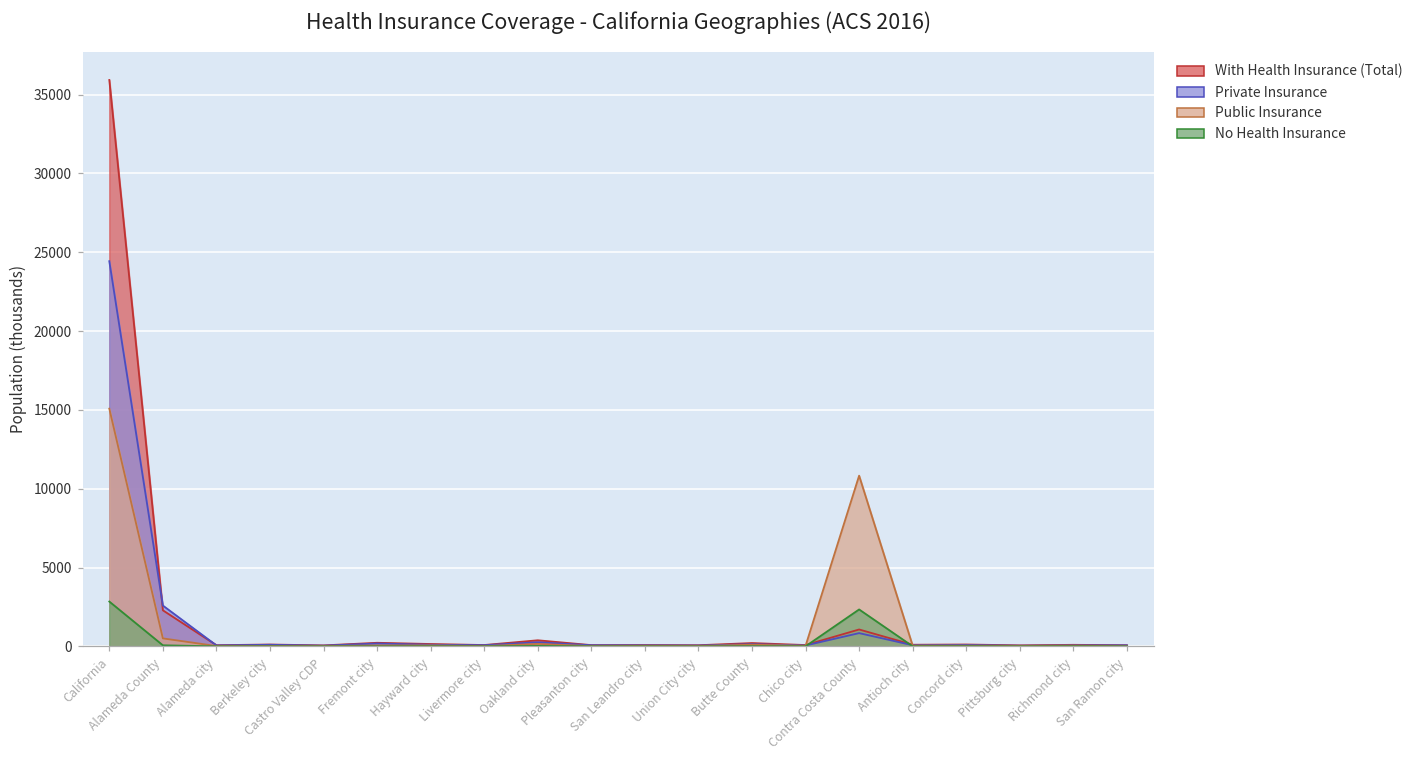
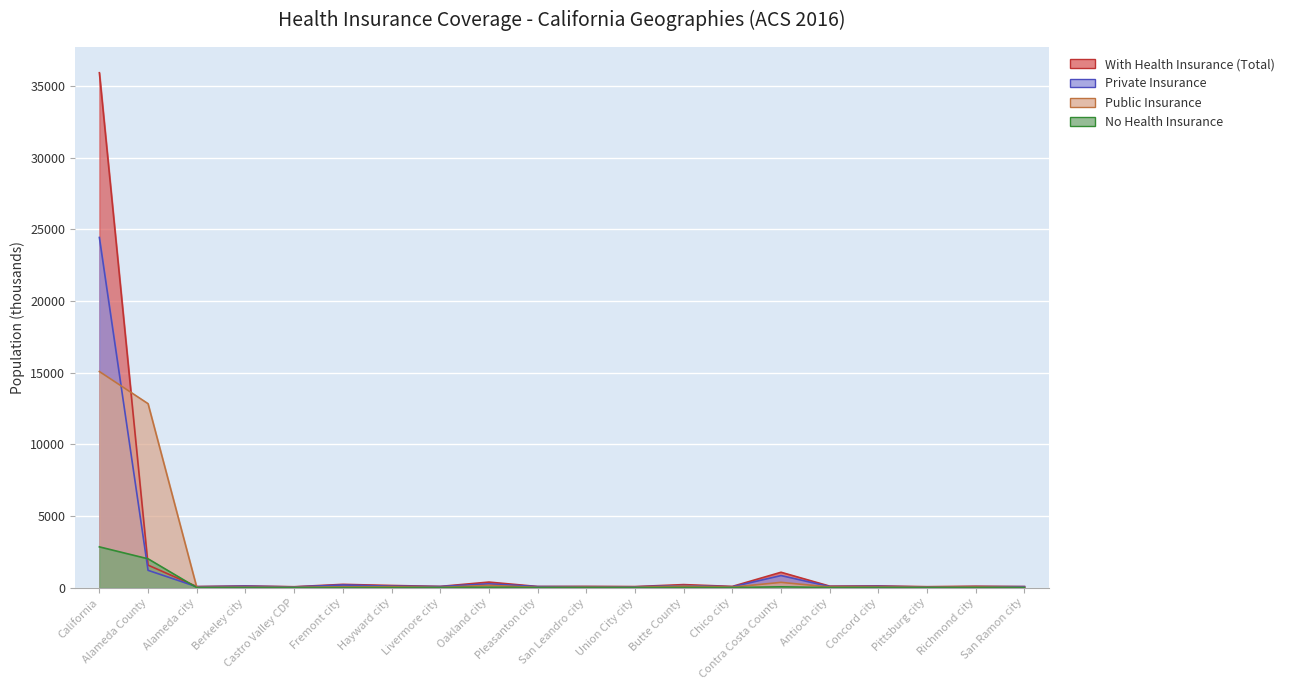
  {
    "With Health Insurance (Total)": {
      "California": 35900,
-     "Alameda County": 2300,
+     "Alameda County": 1600,
      "Contra Costa County": 1100
    },
    "Private Insurance": {
      "California": 24400,
-     "Alameda County": 2600,
+     "Alameda County": 1200,
      "Contra Costa County": 800
    },
    "Public Insurance": {
      "California": 15100,
-     "Alameda County": 500,
-     "Contra Costa County": 10800
+     "Alameda County": 12800,
+     "Contra Costa County": 400
    },
    "No Health Insurance": {
      "California": 2800,
-     "Alameda County": 100,
-     "Contra Costa County": 2300
+     "Alameda County": 2000,
+     "Contra Costa County": 100
    }
  }
